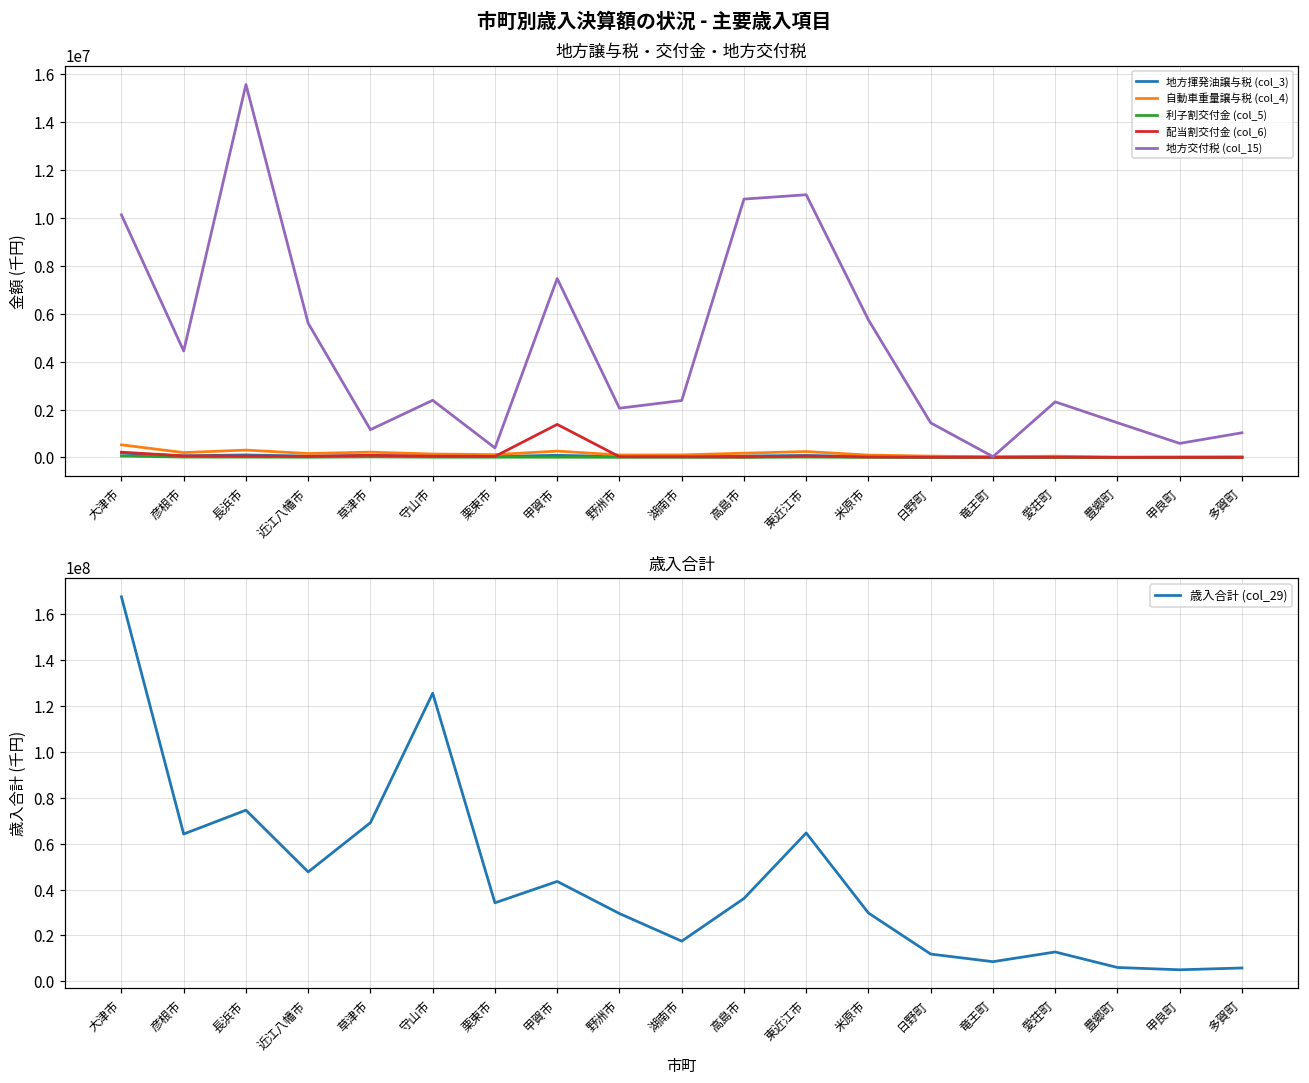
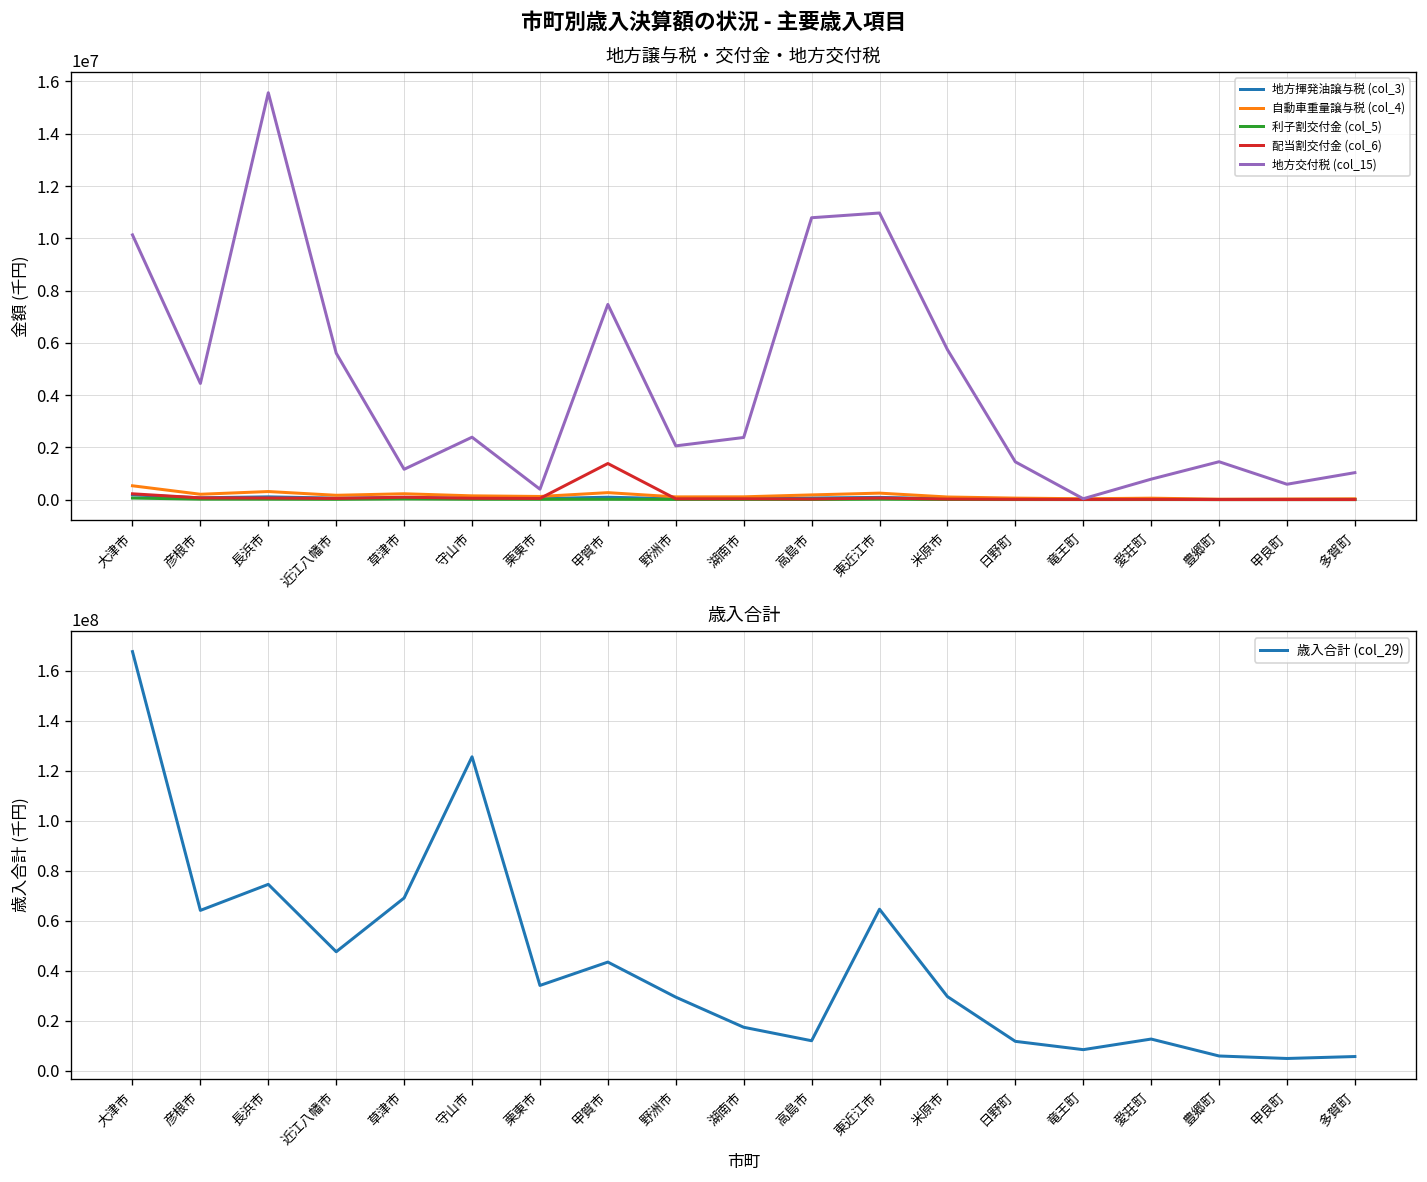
  {
    "地方譲与税・交付金・地方交付税": {
      "自動車重量譲与税 (col_4)": {
        "大津市": 500000,
        "彦根市": 200000,
        "長浜市": 300000,
        "草津市": 200000,
        "甲賀市": 300000,
        "高島市": 200000,
        "東近江市": 200000
      },
      "利子割交付金 (col_5)": {
        "大津市": 100000
      },
      "配当割交付金 (col_6)": {
        "甲賀市": 1400000
      },
      "地方交付税 (col_15)": {
        "大津市": 10100000,
        "彦根市": 4400000,
        "長浜市": 15600000,
        "近江八幡市": 5600000,
        "草津市": 1200000,
        "守山市": 2400000,
        "栗東市": 400000,
        "甲賀市": 7500000,
        "野洲市": 2100000,
        "湖南市": 2400000,
        "高島市": 10800000,
        "東近江市": 11000000,
        "米原市": 5700000,
        "日野町": 1400000,
-       "愛荘町": 2300000,
+       "愛荘町": 800000,
        "豊郷町": 1500000,
        "甲良町": 600000,
        "多賀町": 1000000
      }
    },
    "歳入合計": {
      "大津市": 168000000,
      "彦根市": 64000000,
      "長浜市": 75000000,
      "近江八幡市": 48000000,
      "草津市": 69000000,
      "守山市": 126000000,
      "栗東市": 34000000,
      "甲賀市": 44000000,
      "野洲市": 30000000,
      "湖南市": 17000000,
-     "高島市": 36000000,
+     "高島市": 12000000,
      "東近江市": 65000000,
      "米原市": 30000000,
      "日野町": 12000000,
      "竜王町": 9000000,
      "愛荘町": 13000000,
      "豊郷町": 6000000,
      "甲良町": 5000000,
      "多賀町": 6000000
    }
  }
